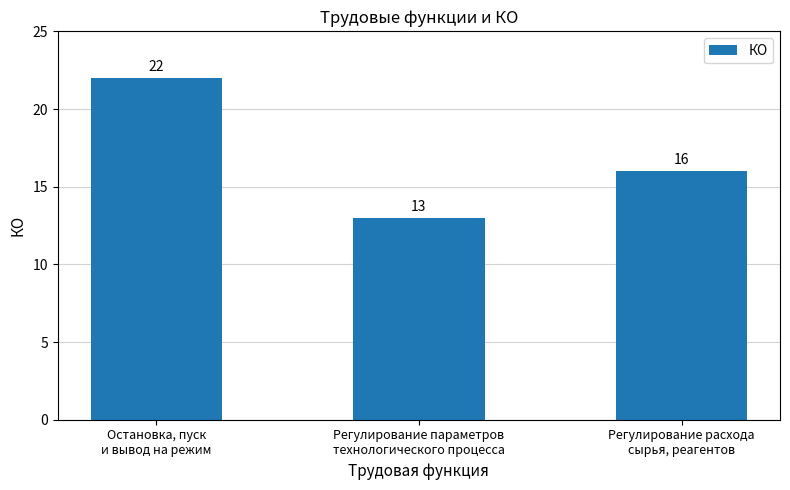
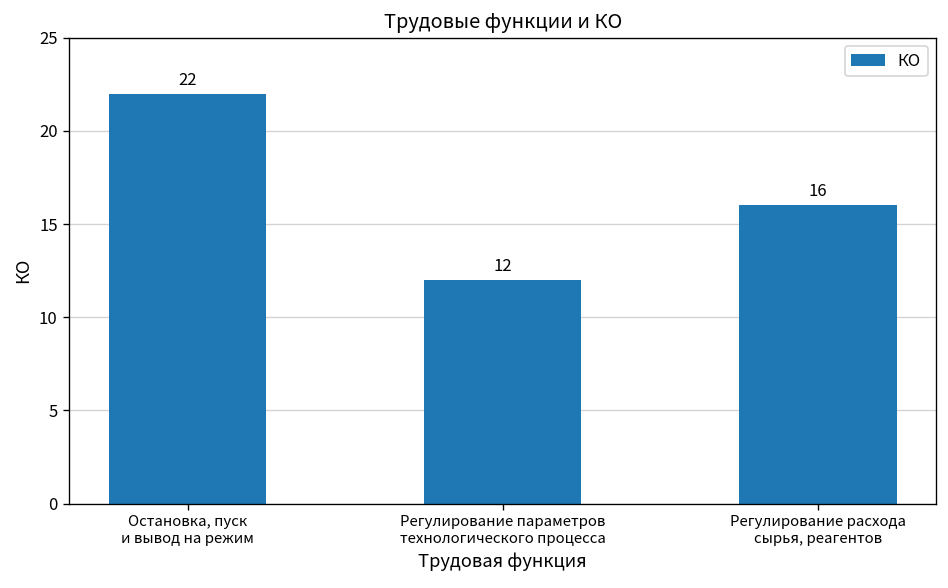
  {
    "Остановка, пуск и вывод на режим": 22,
-   "Регулирование параметров технологического процесса": 13,
+   "Регулирование параметров технологического процесса": 12,
    "Регулирование расхода сырья, реагентов": 16
  }
